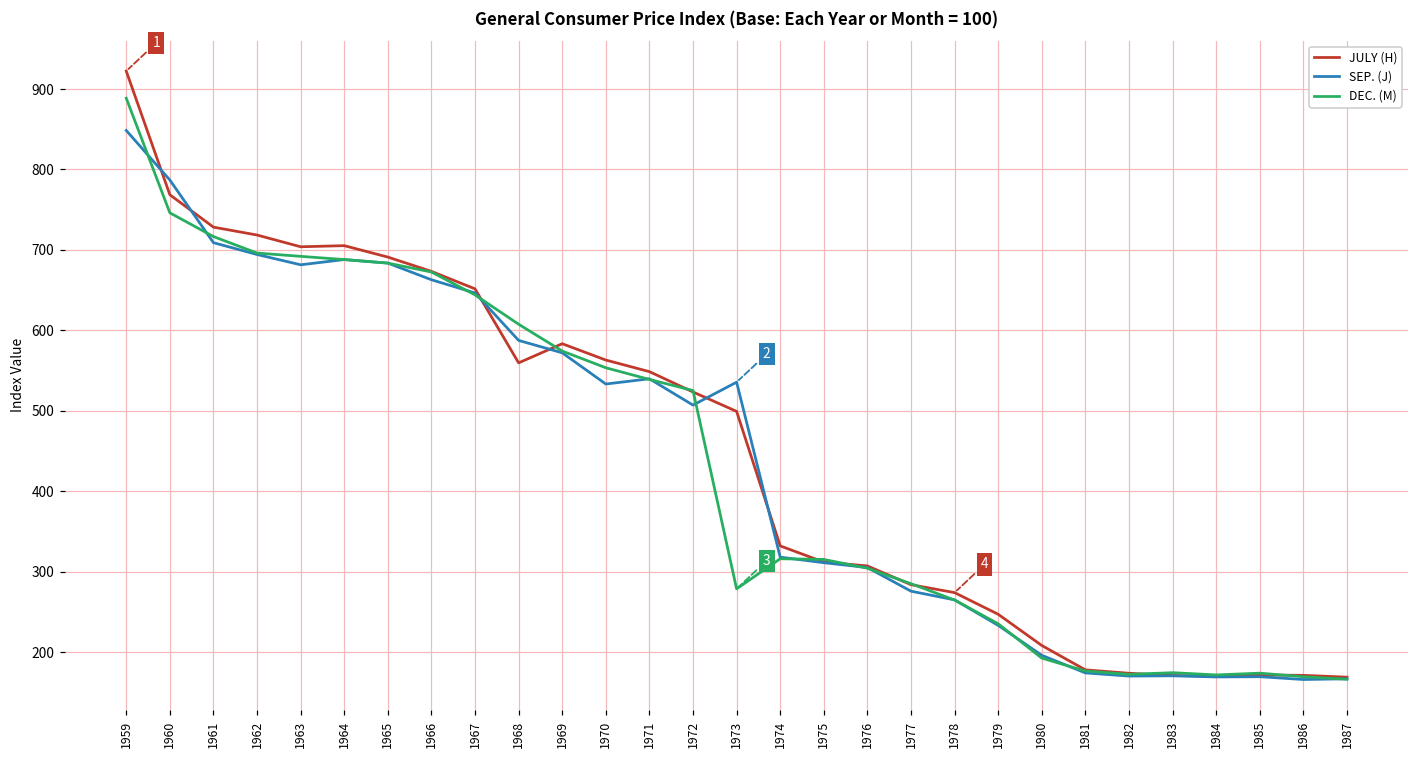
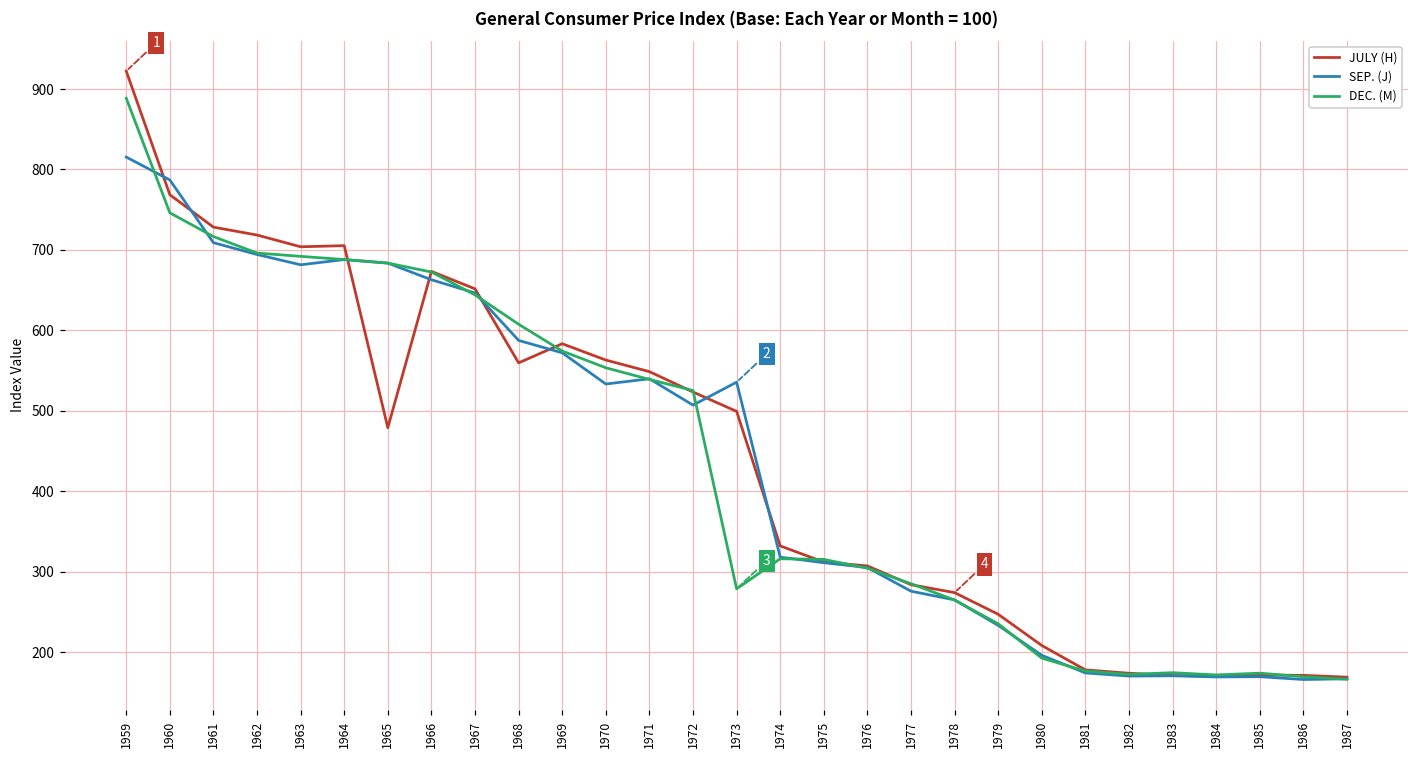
  {
    "JULY (H)": {
      "1959": 920,
      "1960": 770,
      "1961": 730,
      "1962": 720,
      "1963": 700,
      "1964": 710,
-     "1965": 690,
+     "1965": 480,
      "1967": 650,
      "1968": 560,
      "1969": 580,
      "1970": 560,
      "1971": 550,
      "1973": 500,
      "1974": 330,
      "1978": 270,
      "1979": 250,
      "1980": 210
    },
    "SEP. (J)": {
-     "1959": 850,
+     "1959": 820,
      "1960": 790,
      "1961": 710,
      "1963": 680,
      "1966": 660,
      "1968": 590,
      "1970": 530,
      "1972": 510,
      "1973": 540,
      "1977": 280,
      "1980": 200
    },
    "DEC. (M)": {
      "1959": 890,
      "1960": 750,
      "1961": 720,
      "1963": 690,
      "1968": 610,
      "1970": 550,
      "1973": 280,
      "1980": 190,
      "1983": 170
    }
  }
